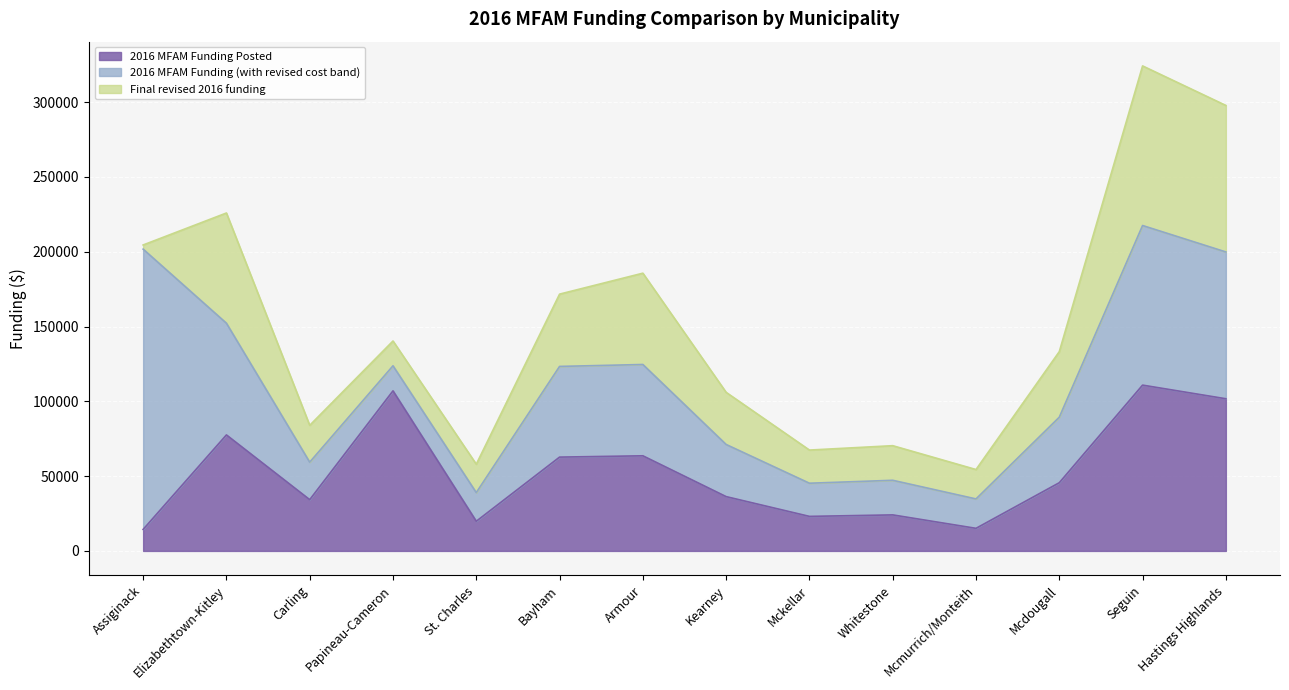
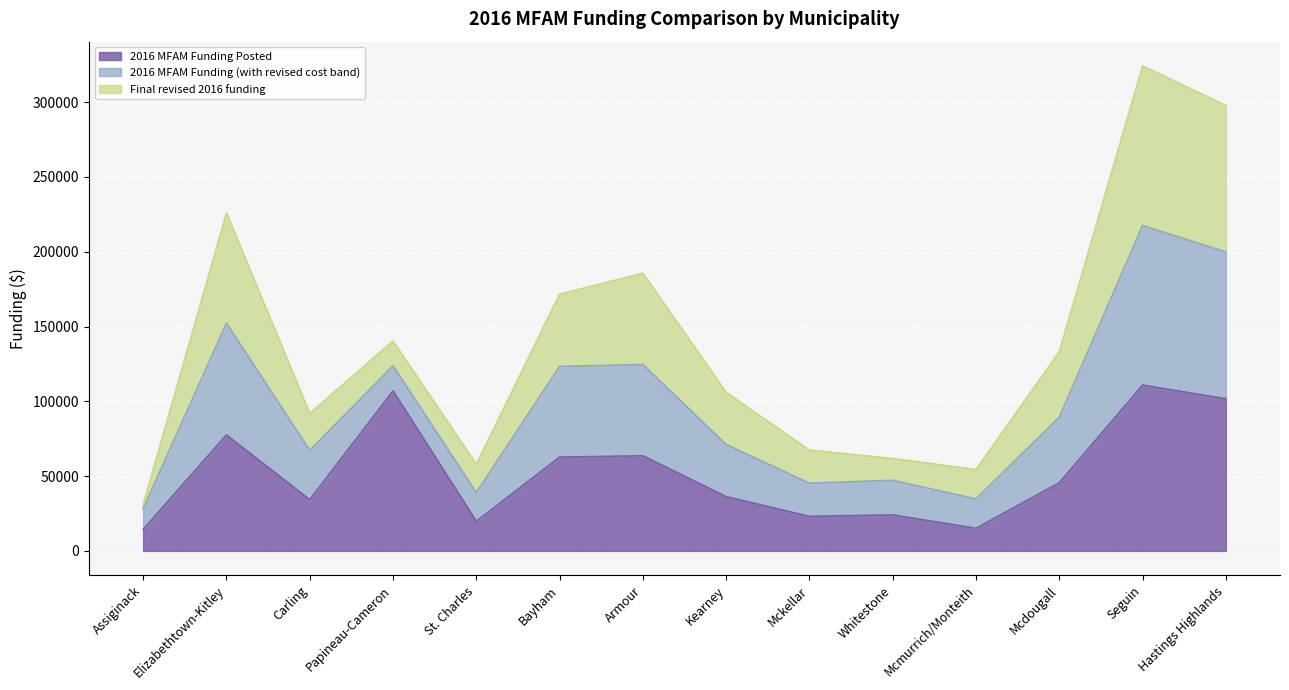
  {
    "2016 MFAM Funding Posted": {
      "Assiginack": 14000,
      "Elizabethtown-Kitley": 78000,
      "Carling": 34000,
      "Papineau-Cameron": 107000,
      "St. Charles": 20000,
      "Bayham": 63000,
      "Armour": 64000,
      "Kearney": 36000,
      "Mckellar": 23000,
      "Whitestone": 24000,
      "Mcmurrich/Monteith": 15000,
      "Mcdougall": 46000,
      "Seguin": 111000,
      "Hastings Highlands": 102000
    },
    "2016 MFAM Funding (with revised cost band)": {
-     "Assiginack": 187000,
+     "Assiginack": 14000,
      "Elizabethtown-Kitley": 75000,
-     "Carling": 25000,
+     "Carling": 33000,
      "Papineau-Cameron": 17000,
      "St. Charles": 19000,
      "Bayham": 61000,
      "Armour": 61000,
      "Kearney": 35000,
      "Mckellar": 22000,
      "Whitestone": 23000,
      "Mcmurrich/Monteith": 20000,
      "Mcdougall": 44000,
      "Seguin": 107000,
      "Hastings Highlands": 98000
    },
    "Final revised 2016 funding": {
      "Assiginack": 3000,
      "Elizabethtown-Kitley": 74000,
      "Carling": 25000,
      "Papineau-Cameron": 17000,
      "St. Charles": 19000,
      "Bayham": 48000,
      "Armour": 61000,
      "Kearney": 35000,
      "Mckellar": 22000,
-     "Whitestone": 23000,
+     "Whitestone": 15000,
      "Mcmurrich/Monteith": 20000,
      "Mcdougall": 44000,
      "Seguin": 107000,
      "Hastings Highlands": 98000
    }
  }
